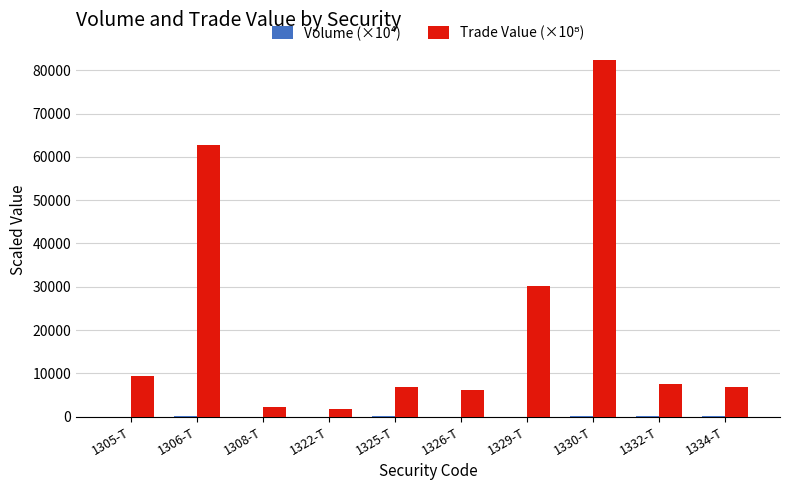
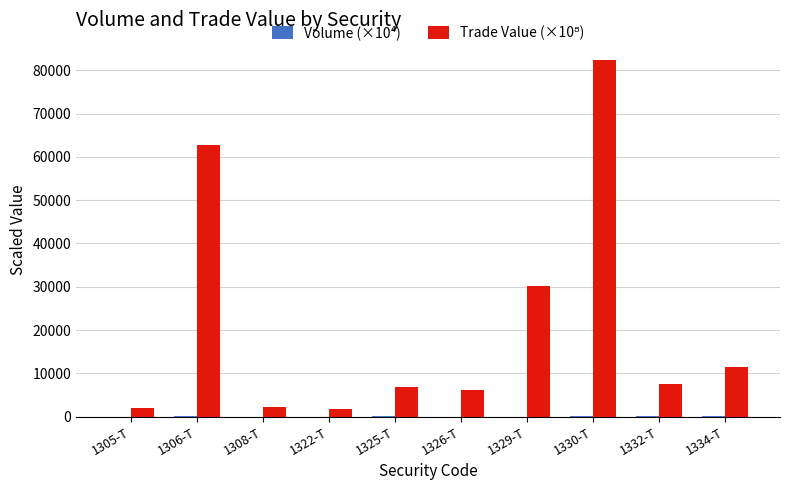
  {
    "Trade Value (×10⁸)": {
-     "1305-T": 9000,
+     "1305-T": 2000,
      "1306-T": 63000,
      "1308-T": 2000,
      "1322-T": 2000,
      "1325-T": 7000,
      "1326-T": 6000,
      "1329-T": 30000,
      "1330-T": 82000,
      "1332-T": 8000,
-     "1334-T": 7000
+     "1334-T": 11000
    }
  }
